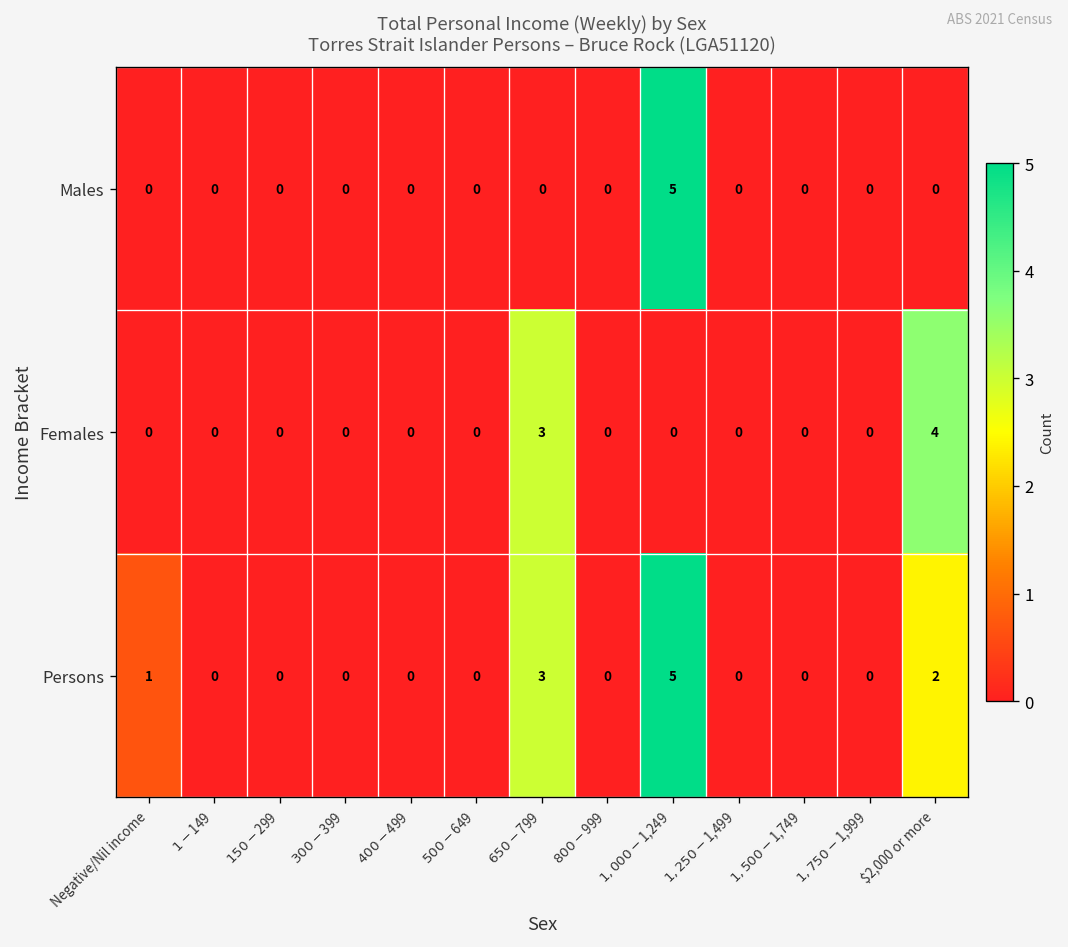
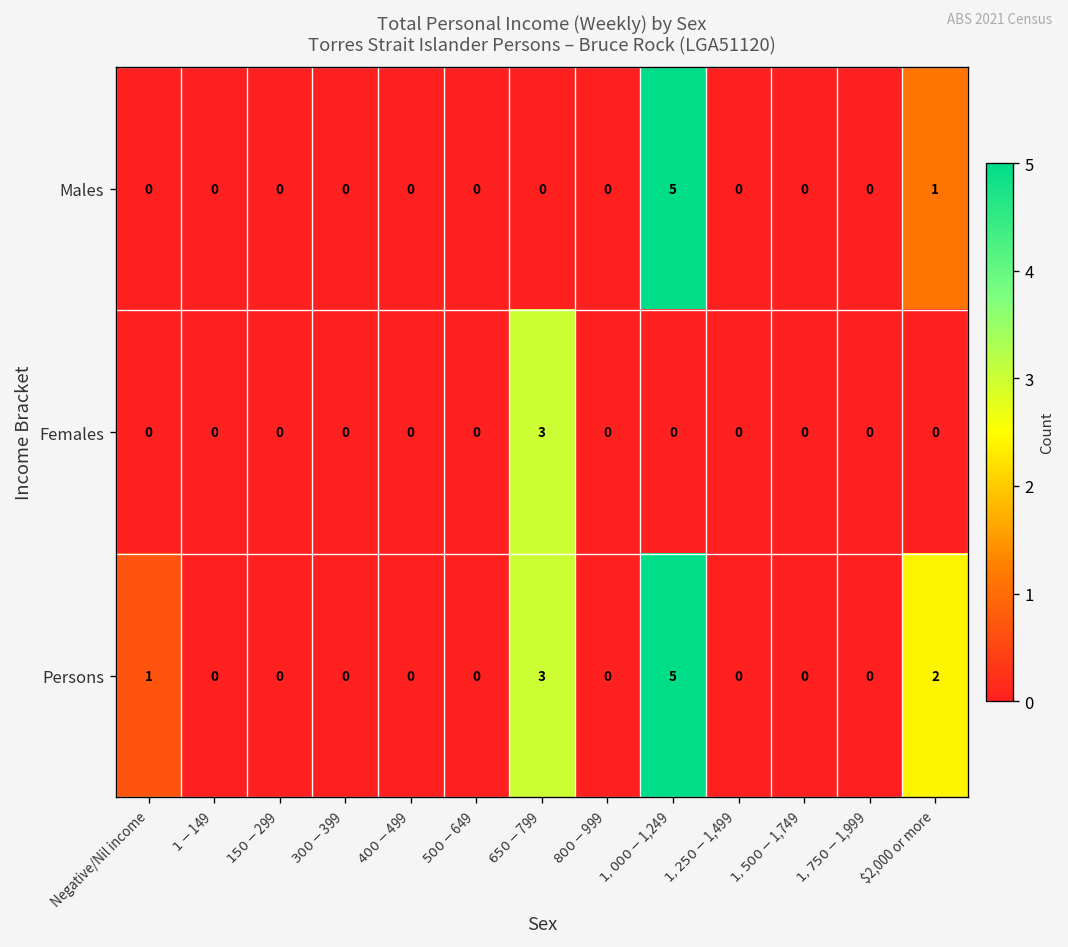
  {
    "Males": {
      "Negative/Nil income": 0,
-     "$2,000 or more": 0
+     "$2,000 or more": 1
    },
    "Females": {
      "Negative/Nil income": 0,
-     "$2,000 or more": 4
+     "$2,000 or more": 0
    },
    "Persons": {
      "Negative/Nil income": 1,
      "$2,000 or more": 2
    }
  }
